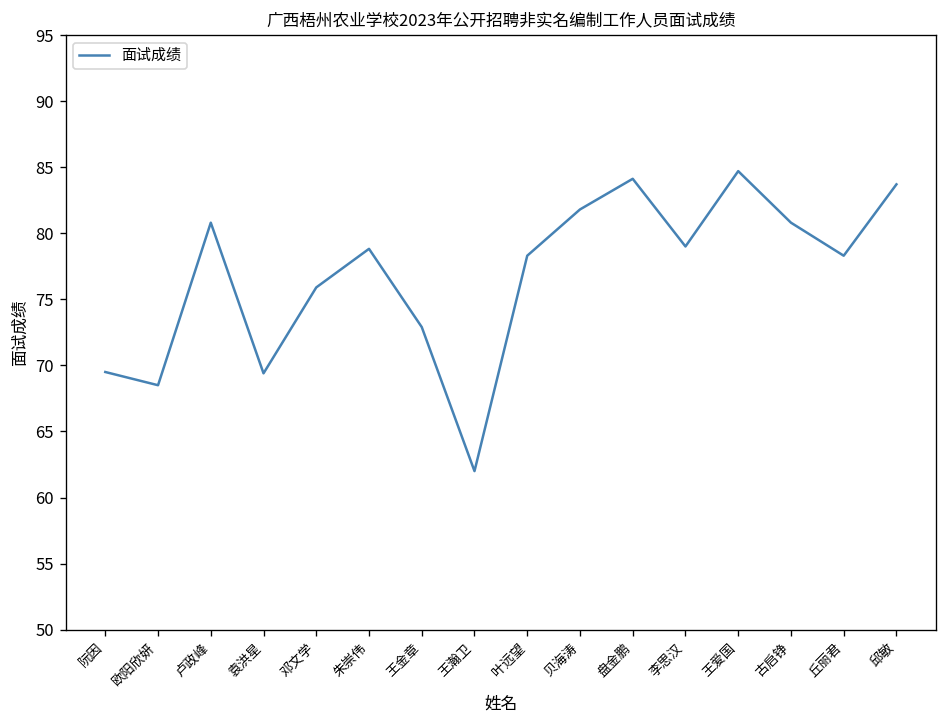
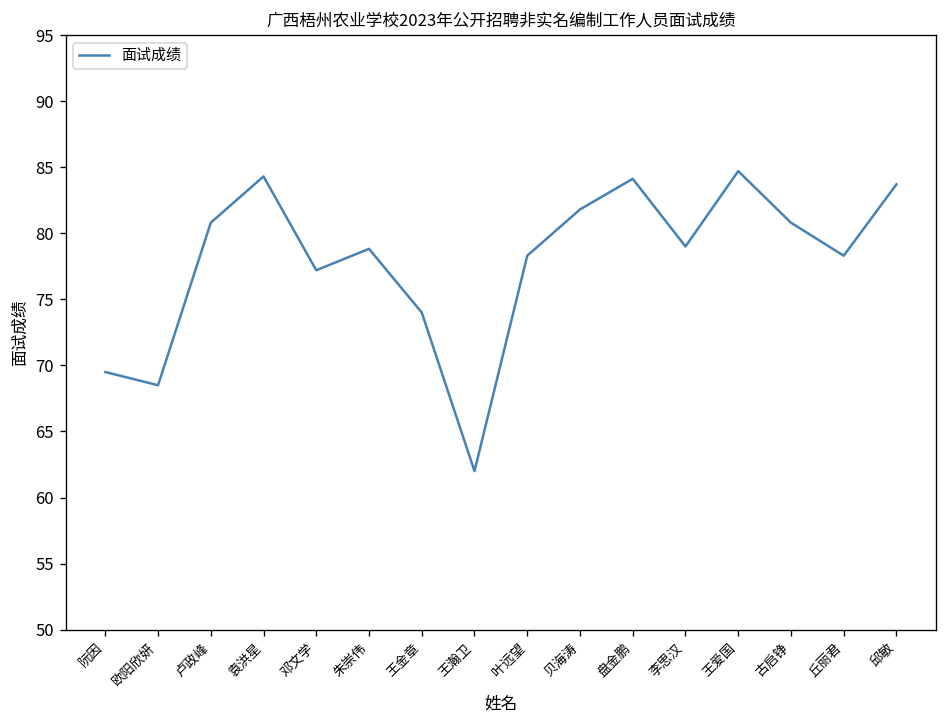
  {
    "阮因": 69.5,
    "欧阳欣妍": 68.5,
    "卢政峰": 80.8,
-   "袁洪星": 69.4,
-   "邓文学": 75.9,
+   "袁洪星": 84.3,
+   "邓文学": 77.2,
    "朱崇伟": 78.8,
-   "王金章": 72.9,
+   "王金章": 74.0,
    "王瀚卫": 62.0,
    "叶远望": 78.3,
    "贝海涛": 81.8,
    "盘金鹏": 84.1,
    "李思汉": 79.0,
    "王爱国": 84.7,
    "古启铮": 80.8,
    "丘丽君": 78.3,
    "邱敏": 83.7
  }
